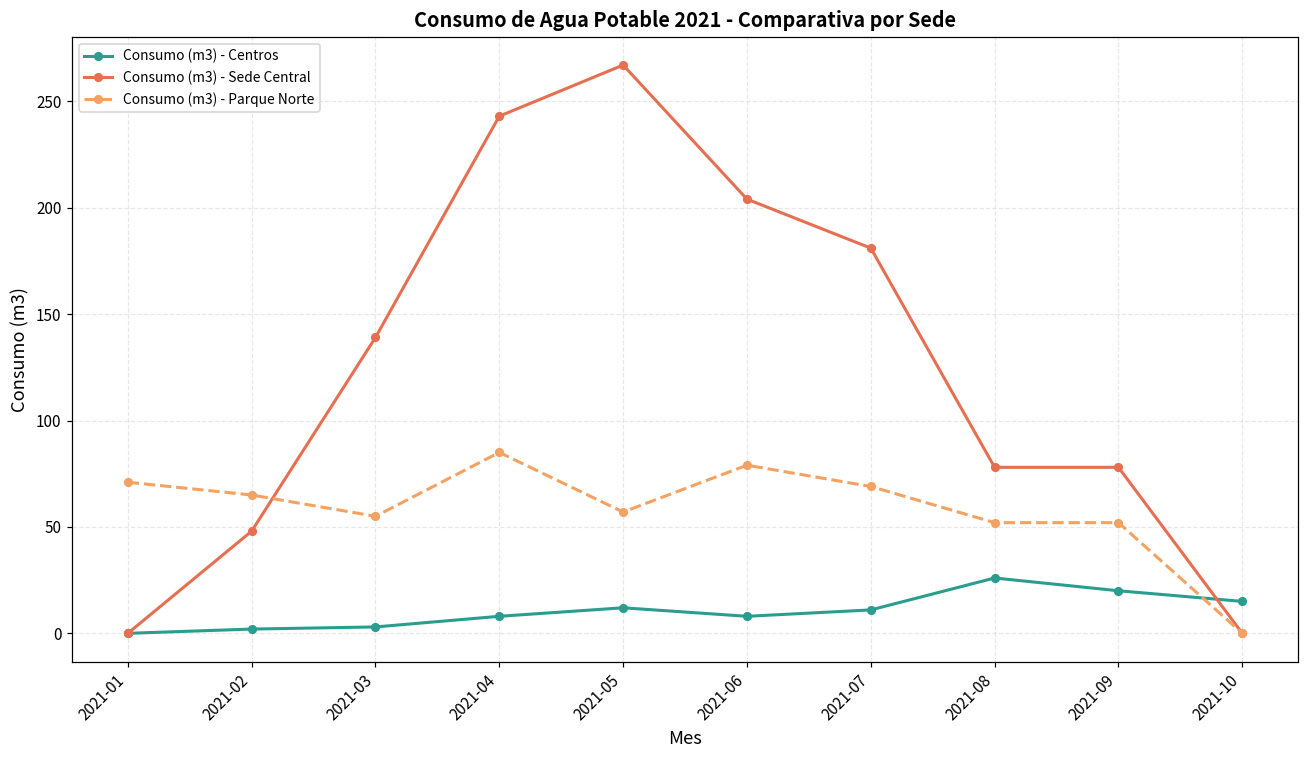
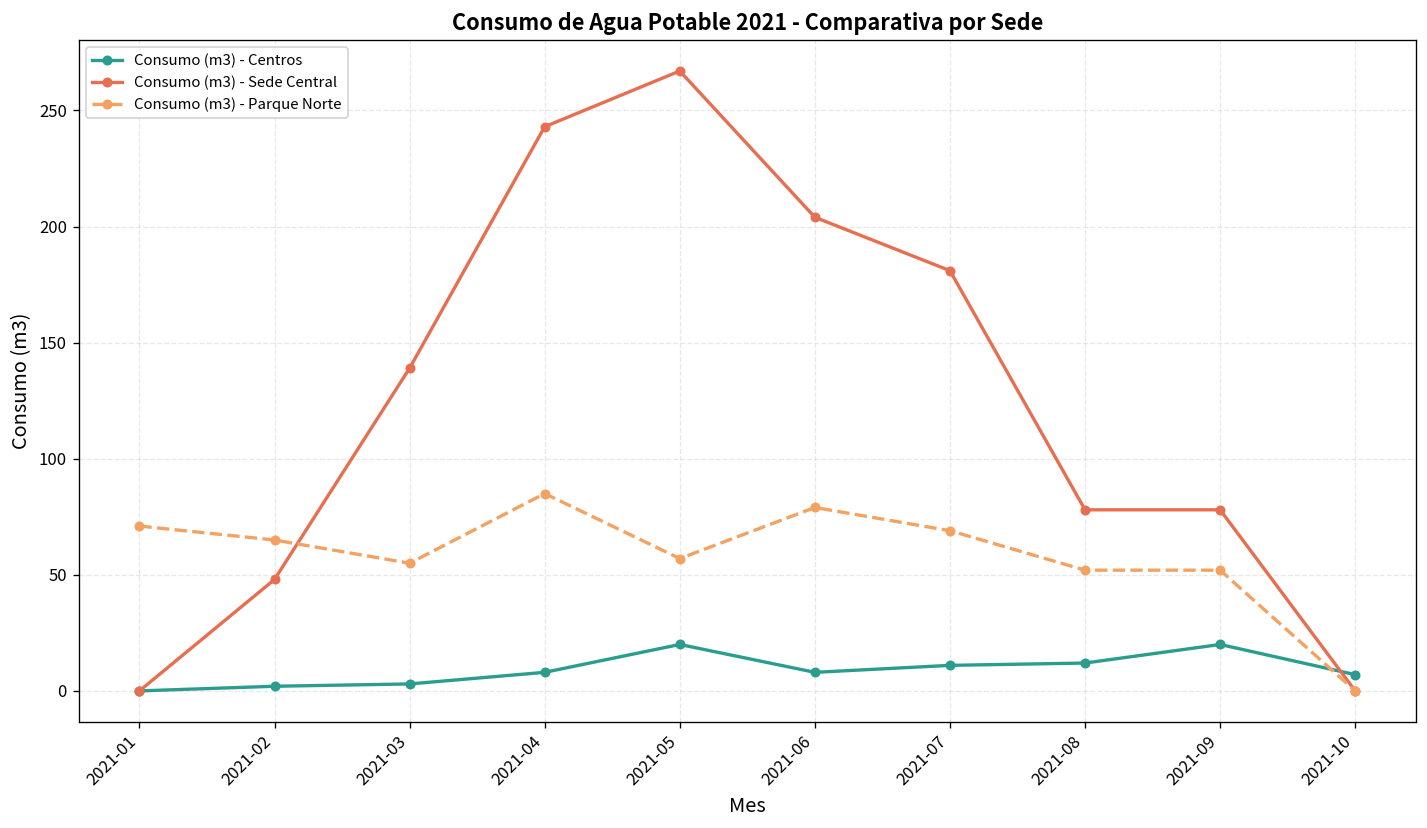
  {
    "Consumo (m3) - Centros": {
      "2021-02": 2,
      "2021-03": 3,
      "2021-04": 8,
-     "2021-05": 12,
+     "2021-05": 20,
      "2021-06": 8,
      "2021-07": 11,
-     "2021-08": 26,
+     "2021-08": 12,
      "2021-09": 20,
-     "2021-10": 15
+     "2021-10": 7
    }
  }
